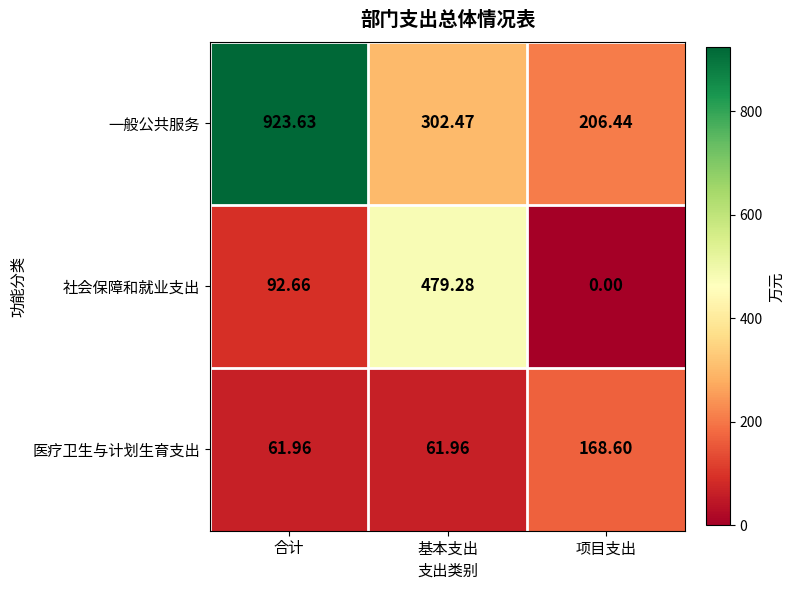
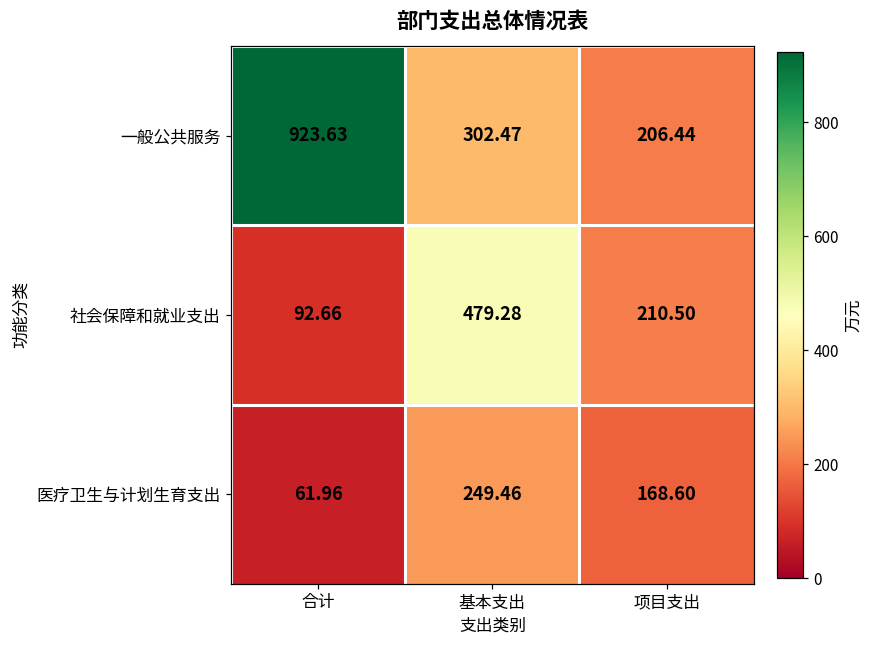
  {
    "一般公共服务": {
      "合计": 923.63,
      "基本支出": 302.47,
      "项目支出": 206.44
    },
    "社会保障和就业支出": {
      "合计": 92.66,
      "基本支出": 479.28,
-     "项目支出": 0.00
+     "项目支出": 210.50
    },
    "医疗卫生与计划生育支出": {
      "合计": 61.96,
-     "基本支出": 61.96,
+     "基本支出": 249.46,
      "项目支出": 168.60
    }
  }
